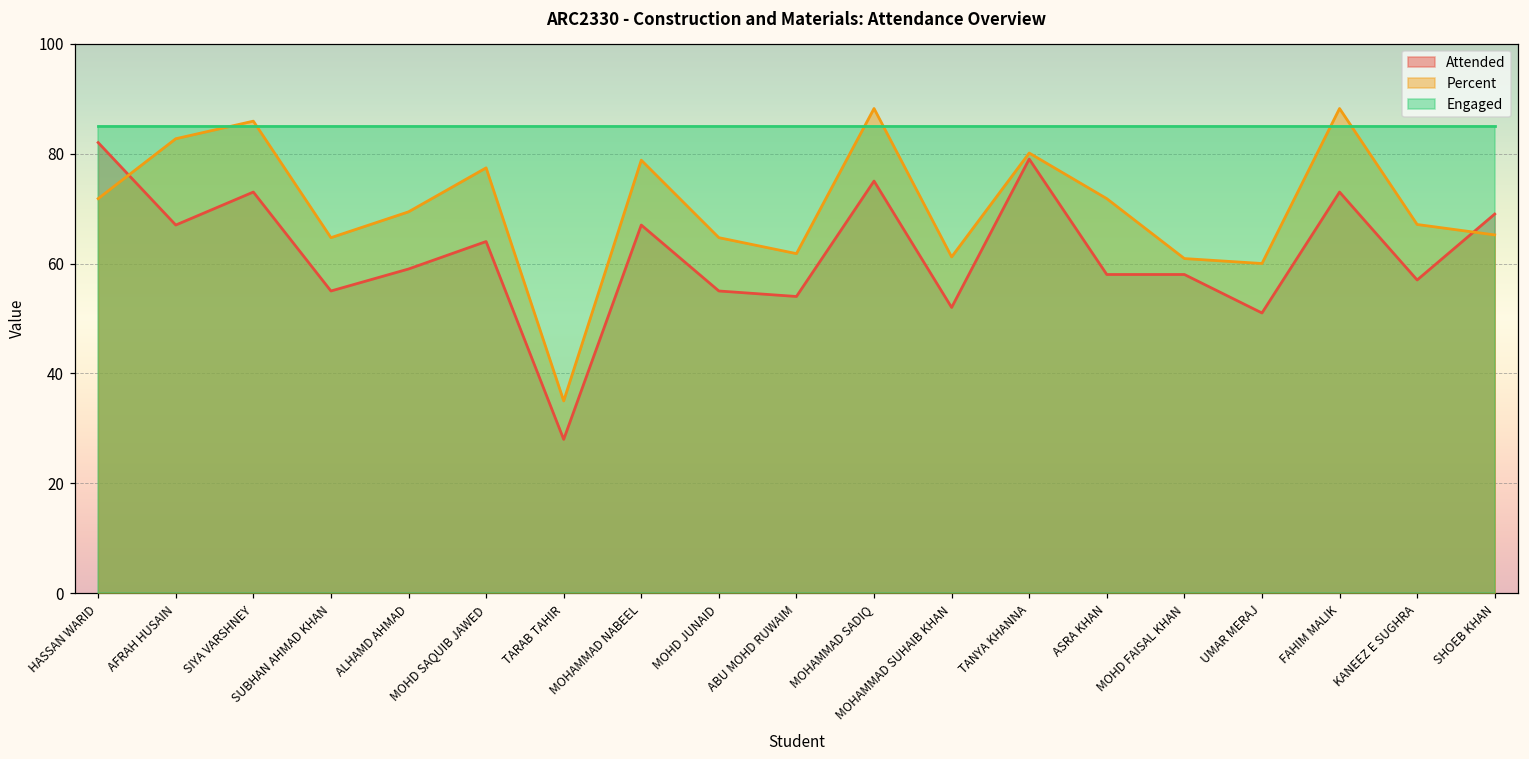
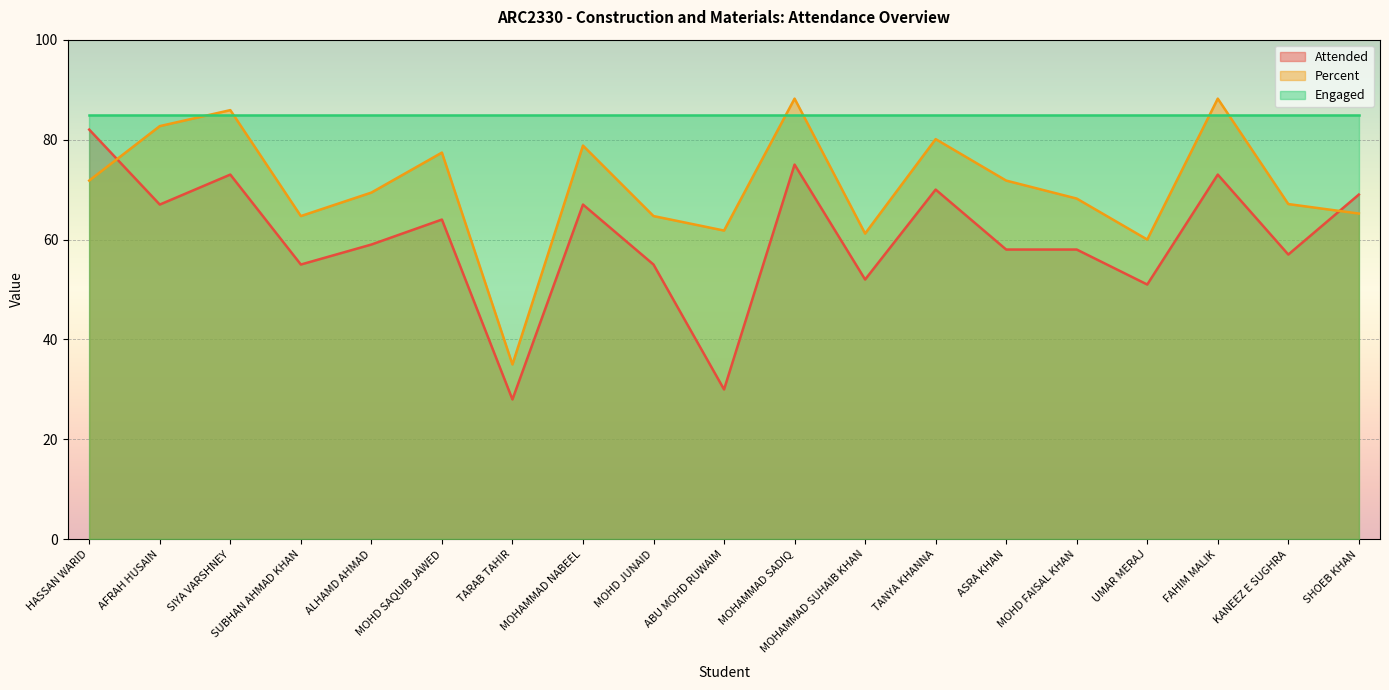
  {
    "Attended": {
      "HASSAN WARID": 82,
      "AFRAH HUSAIN": 67,
      "SIYA VARSHNEY": 73,
      "SUBHAN AHMAD KHAN": 55,
      "ALHAMD AHMAD": 59,
      "MOHD SAQUIB JAWED": 64,
      "TARAB TAHIR": 28,
      "MOHAMMAD NABEEL": 67,
      "MOHD JUNAID": 55,
-     "ABU MOHD RUWAIM": 54,
+     "ABU MOHD RUWAIM": 30,
      "MOHAMMAD SADIQ": 75,
      "MOHAMMAD SUHAIB KHAN": 52,
-     "TANYA KHANNA": 79,
+     "TANYA KHANNA": 70,
      "ASRA KHAN": 58,
      "MOHD FAISAL KHAN": 58,
      "UMAR MERAJ": 51,
      "FAHIM MALIK": 73,
      "KANEEZ E SUGHRA": 57,
      "SHOEB KHAN": 69
    },
    "Percent": {
      "HASSAN WARID": 72,
      "AFRAH HUSAIN": 83,
      "SIYA VARSHNEY": 86,
      "SUBHAN AHMAD KHAN": 65,
      "ALHAMD AHMAD": 69,
      "MOHD SAQUIB JAWED": 77,
      "TARAB TAHIR": 35,
      "MOHAMMAD NABEEL": 79,
      "MOHD JUNAID": 65,
      "ABU MOHD RUWAIM": 62,
      "MOHAMMAD SADIQ": 88,
      "MOHAMMAD SUHAIB KHAN": 61,
      "TANYA KHANNA": 80,
      "ASRA KHAN": 72,
-     "MOHD FAISAL KHAN": 61,
+     "MOHD FAISAL KHAN": 68,
      "UMAR MERAJ": 60,
      "FAHIM MALIK": 88,
      "KANEEZ E SUGHRA": 67,
      "SHOEB KHAN": 65
    },
    "Engaged": {
      "HASSAN WARID": 85,
      "AFRAH HUSAIN": 85,
      "SIYA VARSHNEY": 85,
      "SUBHAN AHMAD KHAN": 85,
      "ALHAMD AHMAD": 85,
      "MOHD SAQUIB JAWED": 85,
      "TARAB TAHIR": 85,
      "MOHAMMAD NABEEL": 85,
      "MOHD JUNAID": 85,
      "ABU MOHD RUWAIM": 85,
      "MOHAMMAD SADIQ": 85,
      "MOHAMMAD SUHAIB KHAN": 85,
      "TANYA KHANNA": 85,
      "ASRA KHAN": 85,
      "MOHD FAISAL KHAN": 85,
      "UMAR MERAJ": 85,
      "FAHIM MALIK": 85,
      "KANEEZ E SUGHRA": 85,
      "SHOEB KHAN": 85
    }
  }
